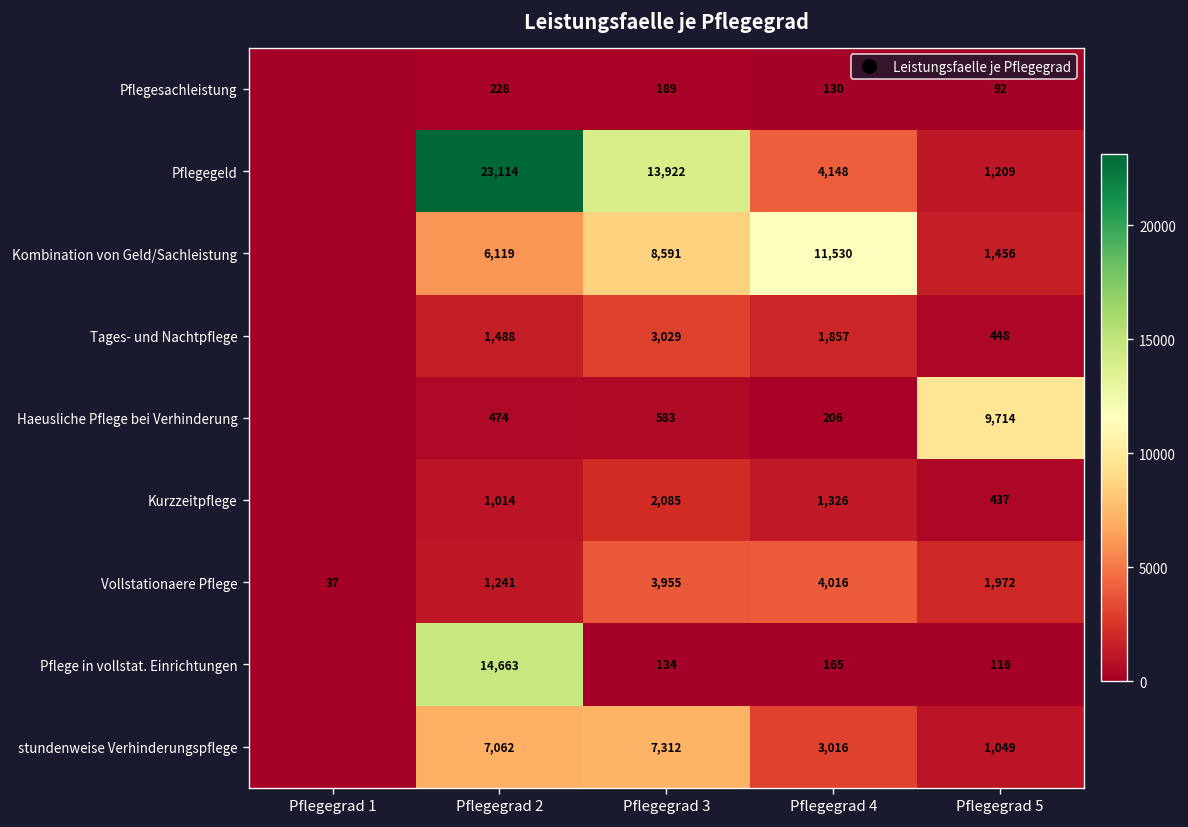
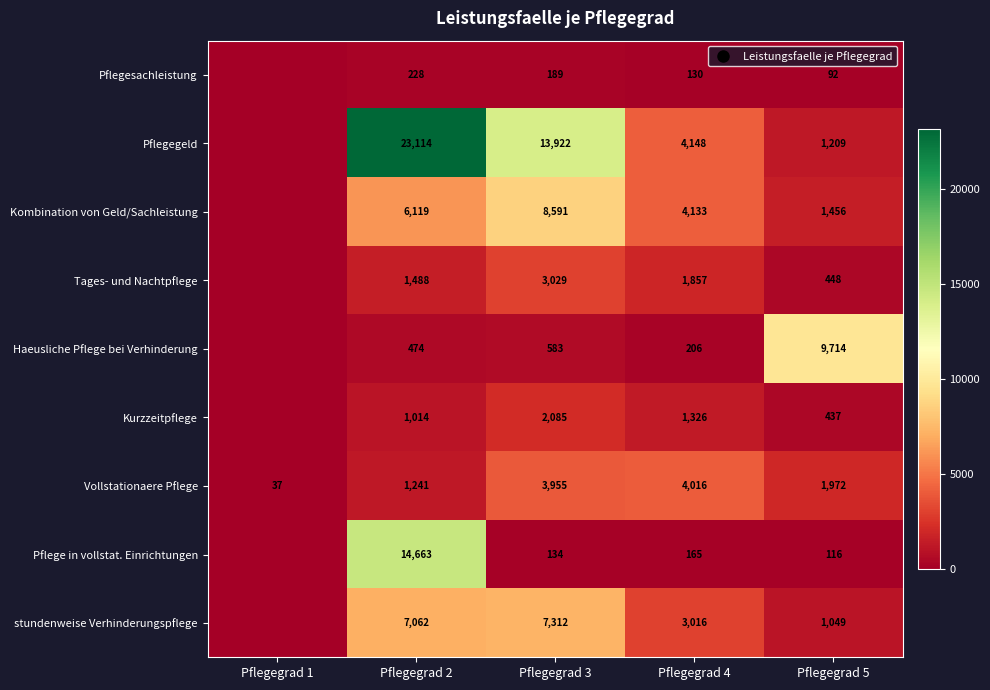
  {
    "Pflegesachleistung": {
      "Pflegegrad 2": "228",
      "Pflegegrad 3": "189",
      "Pflegegrad 4": "130",
      "Pflegegrad 5": "92"
    },
    "Pflegegeld": {
      "Pflegegrad 2": "23,114",
      "Pflegegrad 3": "13,922",
      "Pflegegrad 4": "4,148",
      "Pflegegrad 5": "1,209"
    },
    "Kombination von Geld/Sachleistung": {
      "Pflegegrad 2": "6,119",
      "Pflegegrad 3": "8,591",
-     "Pflegegrad 4": "11,530",
+     "Pflegegrad 4": "4,133",
      "Pflegegrad 5": "1,456"
    },
    "Tages- und Nachtpflege": {
      "Pflegegrad 2": "1,488",
      "Pflegegrad 3": "3,029",
      "Pflegegrad 4": "1,857",
      "Pflegegrad 5": "448"
    },
    "Haeusliche Pflege bei Verhinderung": {
      "Pflegegrad 2": "474",
      "Pflegegrad 3": "583",
      "Pflegegrad 4": "206",
      "Pflegegrad 5": "9,714"
    },
    "Kurzzeitpflege": {
      "Pflegegrad 2": "1,014",
      "Pflegegrad 3": "2,085",
      "Pflegegrad 4": "1,326",
      "Pflegegrad 5": "437"
    },
    "Vollstationaere Pflege": {
      "Pflegegrad 1": "37",
      "Pflegegrad 2": "1,241",
      "Pflegegrad 3": "3,955",
      "Pflegegrad 4": "4,016",
      "Pflegegrad 5": "1,972"
    },
    "Pflege in vollstat. Einrichtungen": {
      "Pflegegrad 2": "14,663",
      "Pflegegrad 3": "134",
      "Pflegegrad 4": "165",
      "Pflegegrad 5": "116"
    },
    "stundenweise Verhinderungspflege": {
      "Pflegegrad 2": "7,062",
      "Pflegegrad 3": "7,312",
      "Pflegegrad 4": "3,016",
      "Pflegegrad 5": "1,049"
    }
  }
